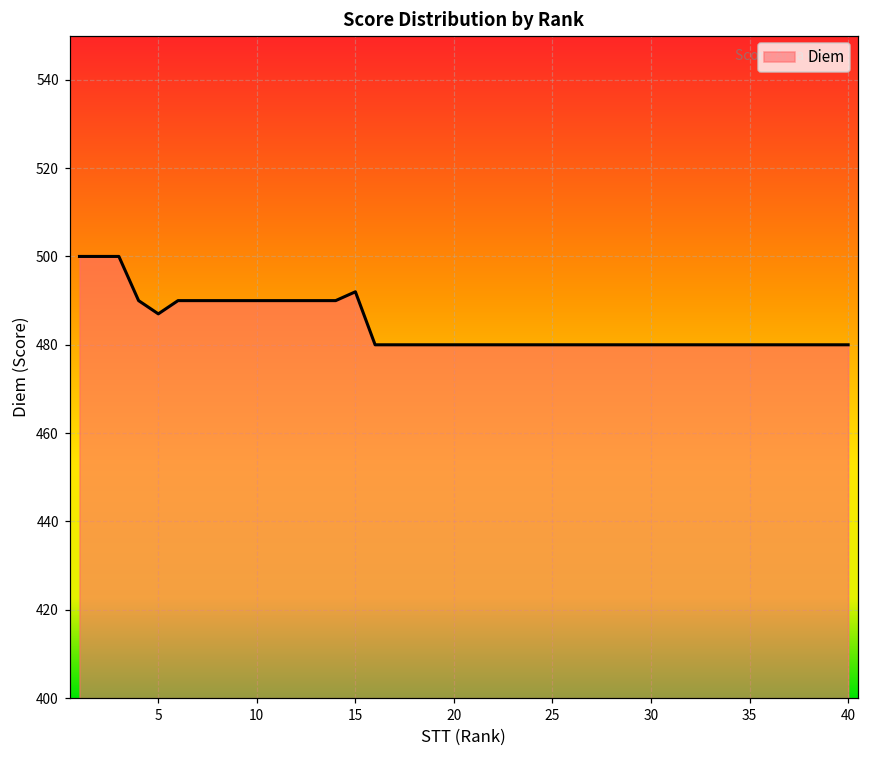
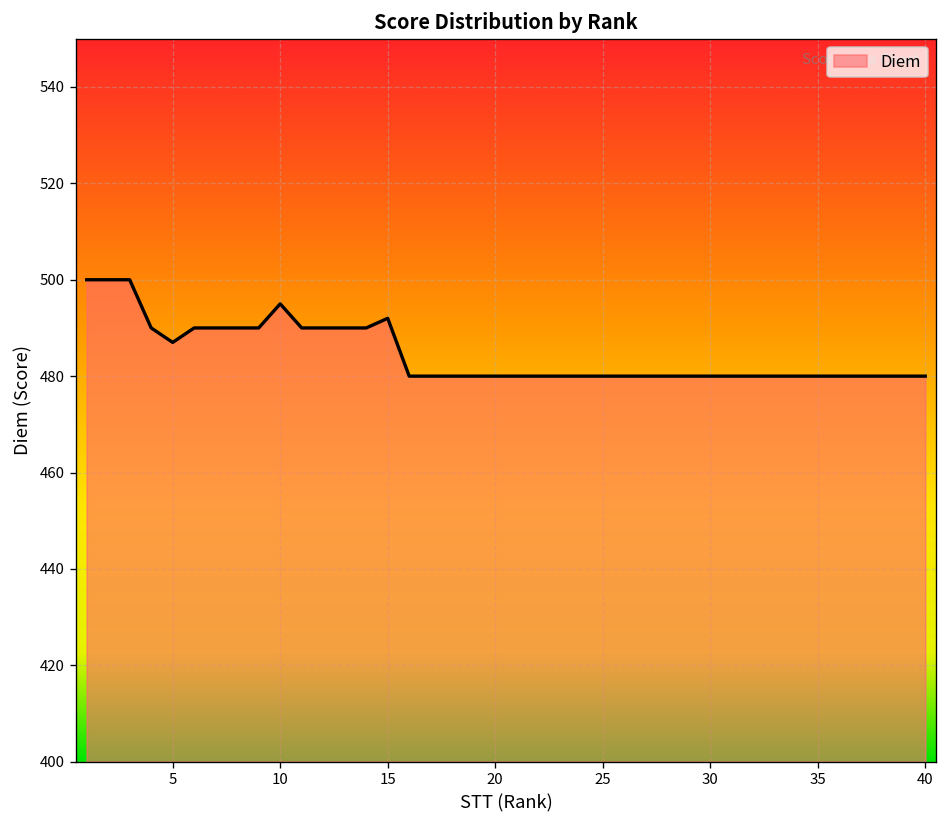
  {
    "5": 487,
-   "10": 490,
+   "10": 495,
    "15": 492,
    "20": 480,
    "25": 480,
    "30": 480,
    "35": 480,
    "40": 480
  }
